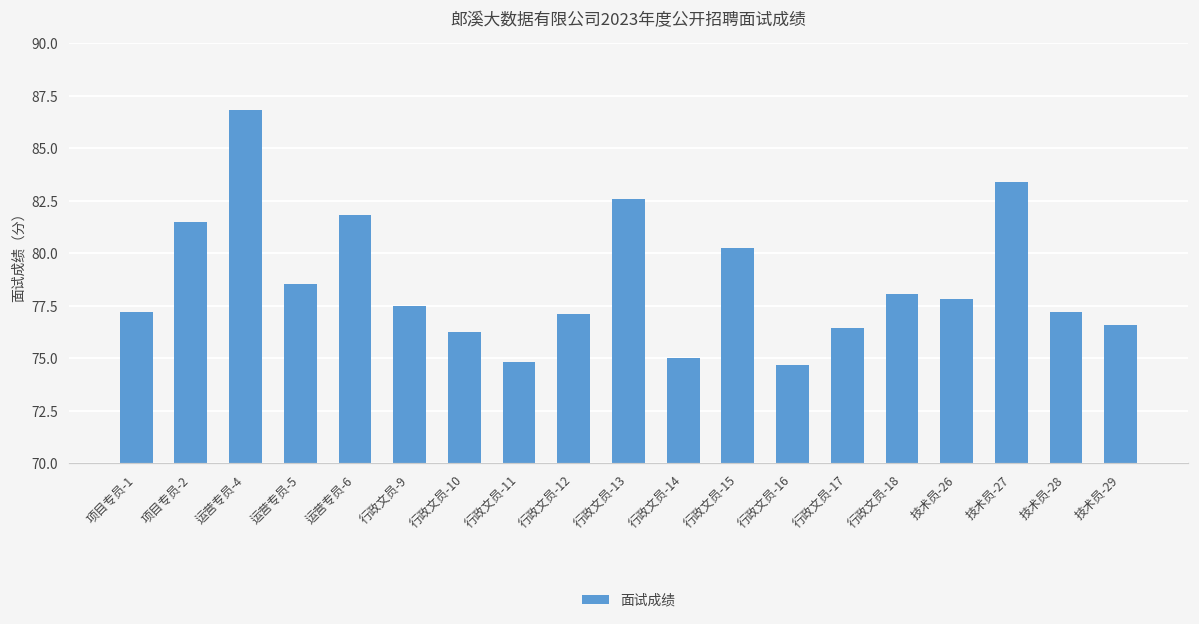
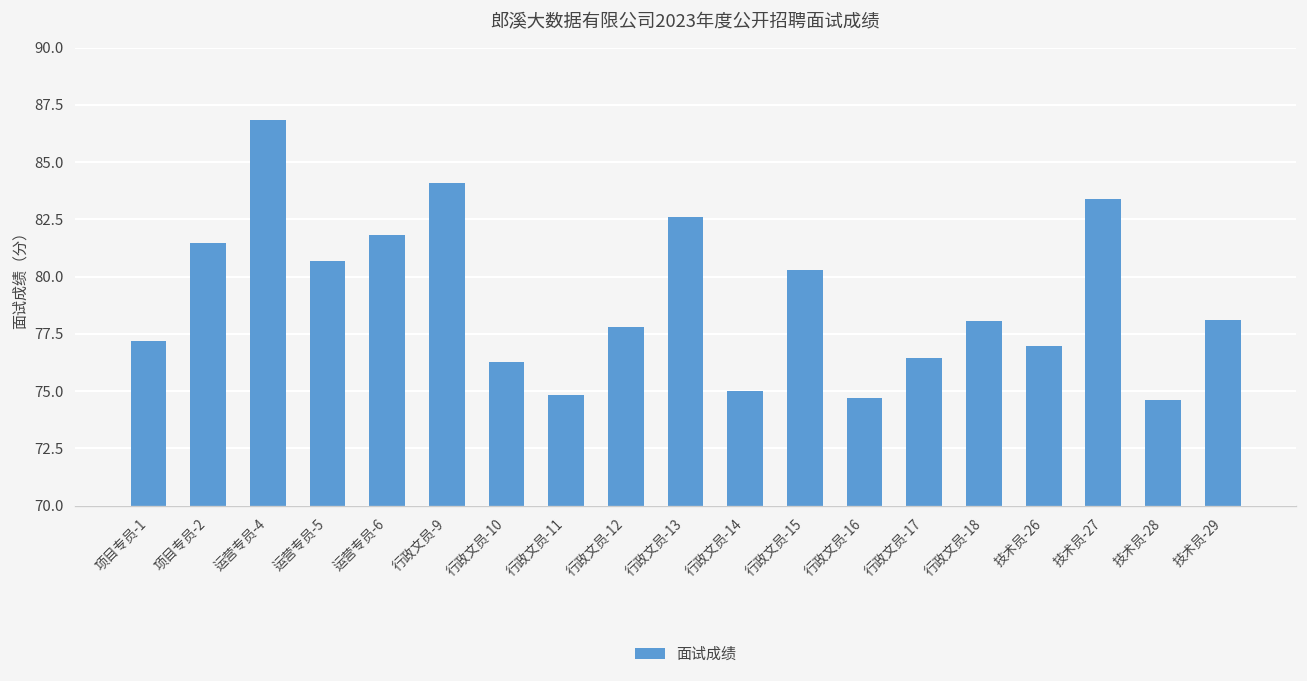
  {
    "项目专员-1": 77.2,
    "项目专员-2": 81.5,
    "运营专员-4": 86.8,
-   "运营专员-5": 78.5,
+   "运营专员-5": 80.7,
    "运营专员-6": 81.8,
-   "行政文员-9": 77.5,
+   "行政文员-9": 84.1,
    "行政文员-10": 76.3,
    "行政文员-11": 74.8,
-   "行政文员-12": 77.1,
+   "行政文员-12": 77.8,
    "行政文员-13": 82.6,
    "行政文员-14": 75.0,
    "行政文员-15": 80.3,
    "行政文员-16": 74.7,
    "行政文员-17": 76.4,
    "行政文员-18": 78.1,
-   "技术员-26": 77.8,
+   "技术员-26": 77.0,
    "技术员-27": 83.4,
-   "技术员-28": 77.2,
-   "技术员-29": 76.6
+   "技术员-28": 74.6,
+   "技术员-29": 78.1
  }
